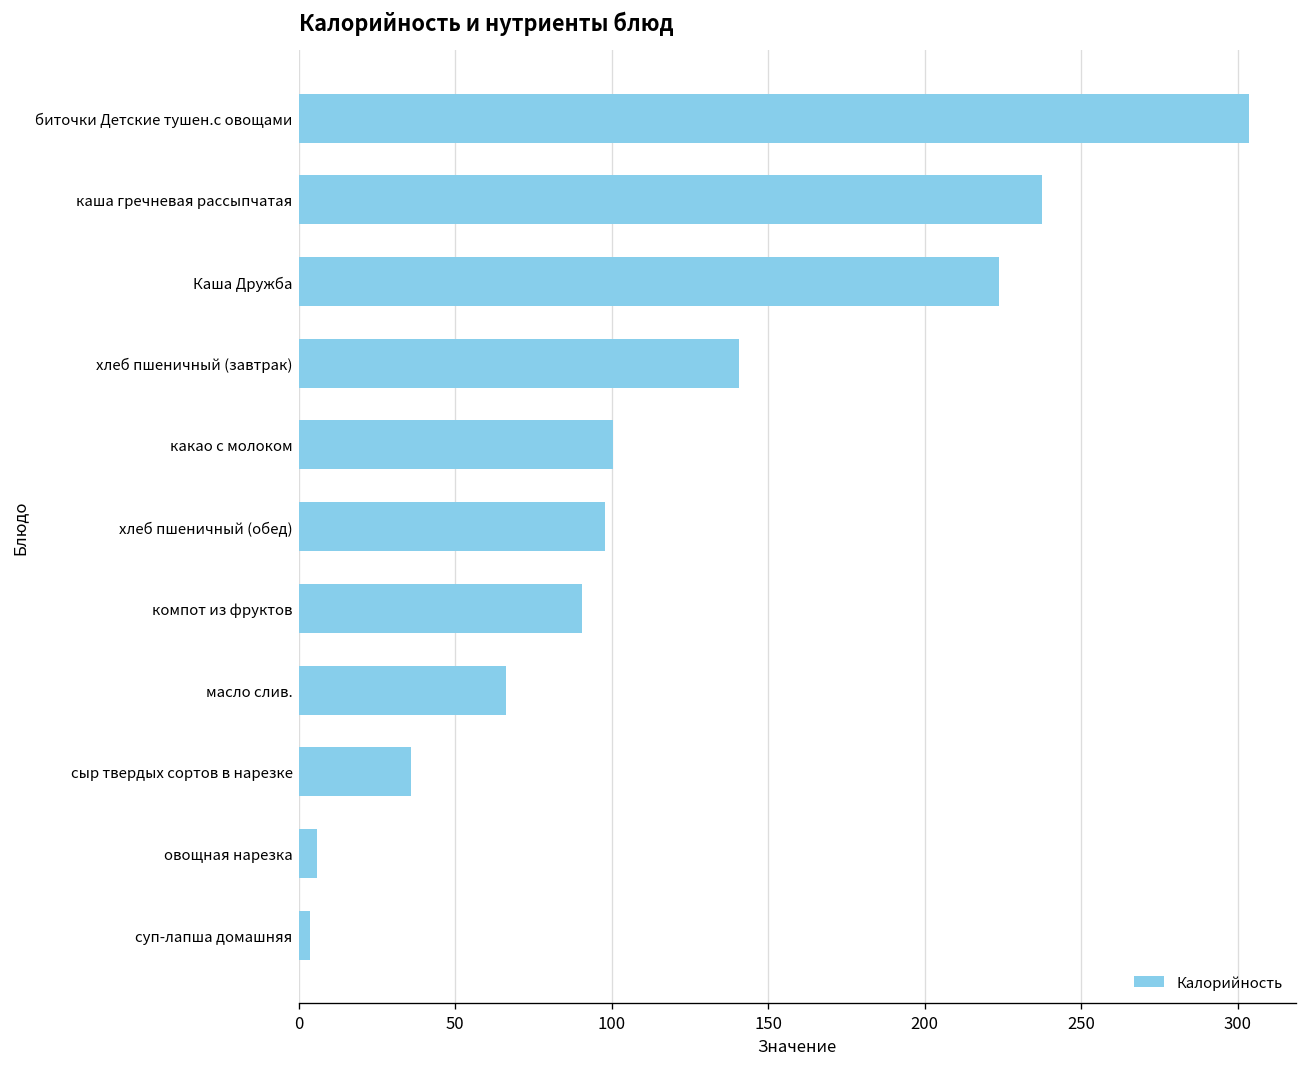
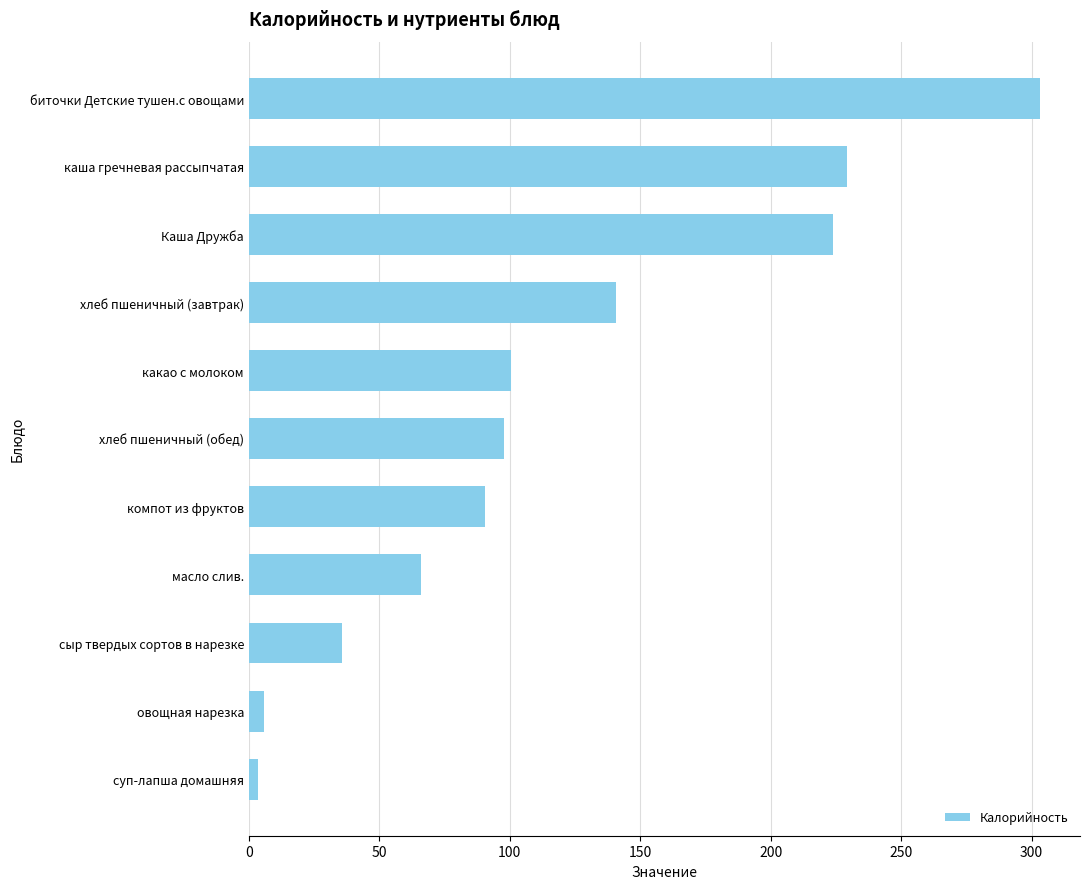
  {
    "биточки Детские тушен.с овощами": 303,
-   "каша гречневая рассыпчатая": 237,
+   "каша гречневая рассыпчатая": 229,
    "Каша Дружба": 224,
    "хлеб пшеничный (завтрак)": 141,
    "какао с молоком": 100,
    "хлеб пшеничный (обед)": 98,
    "компот из фруктов": 90,
    "масло слив.": 66,
    "сыр твердых сортов в нарезке": 36,
    "овощная нарезка": 6,
    "суп-лапша домашняя": 4
  }
